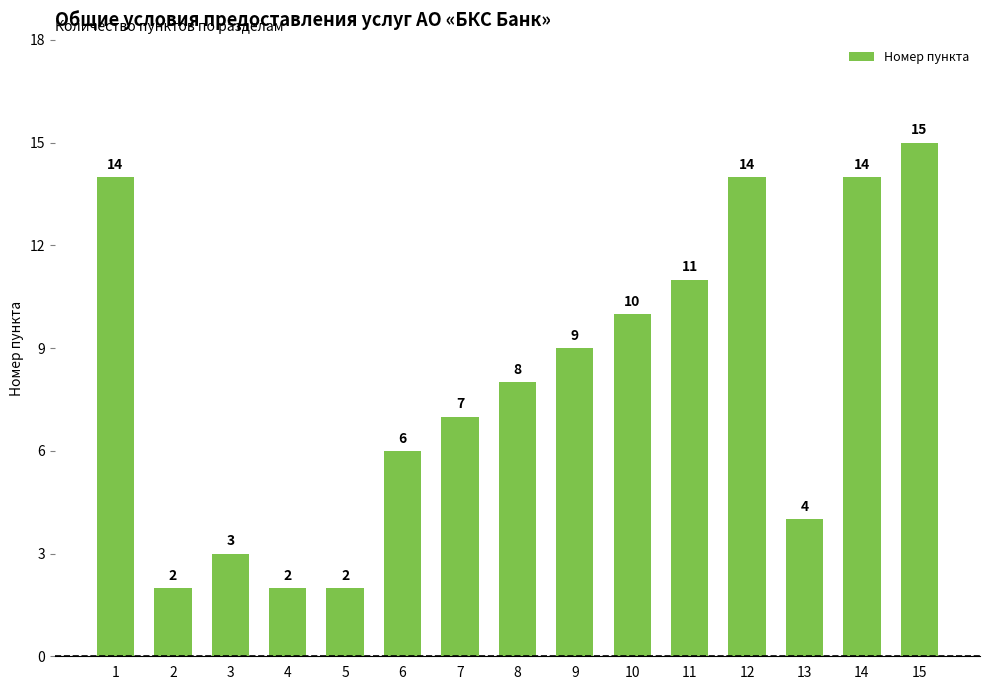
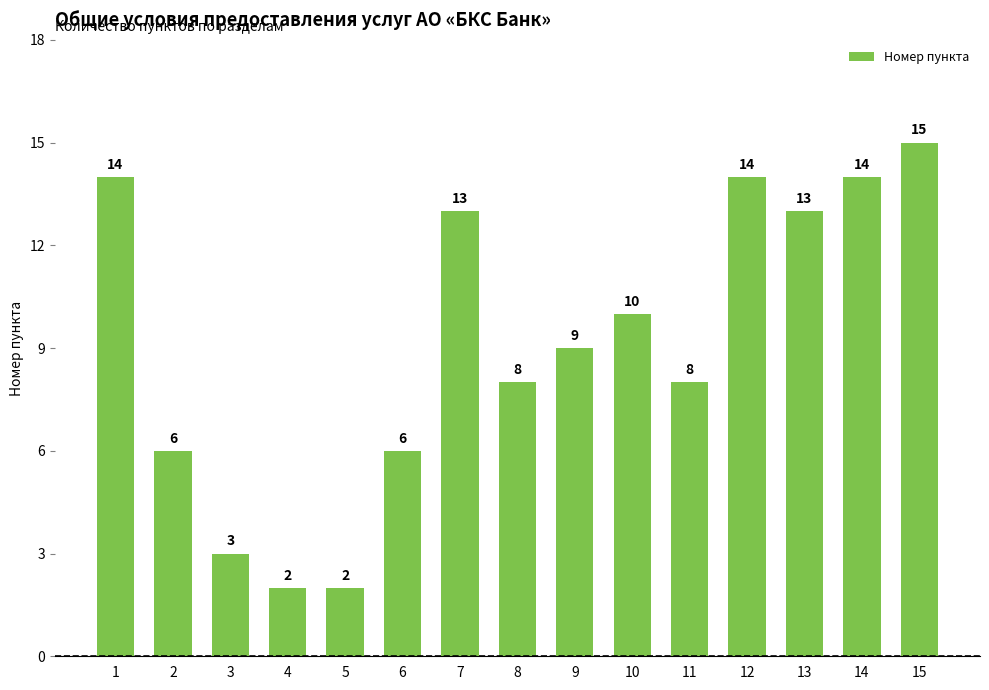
  {
    "1": 14,
-   "2": 2,
+   "2": 6,
    "3": 3,
    "4": 2,
    "5": 2,
    "6": 6,
-   "7": 7,
+   "7": 13,
    "8": 8,
    "9": 9,
    "10": 10,
-   "11": 11,
+   "11": 8,
    "12": 14,
-   "13": 4,
+   "13": 13,
    "14": 14,
    "15": 15
  }
